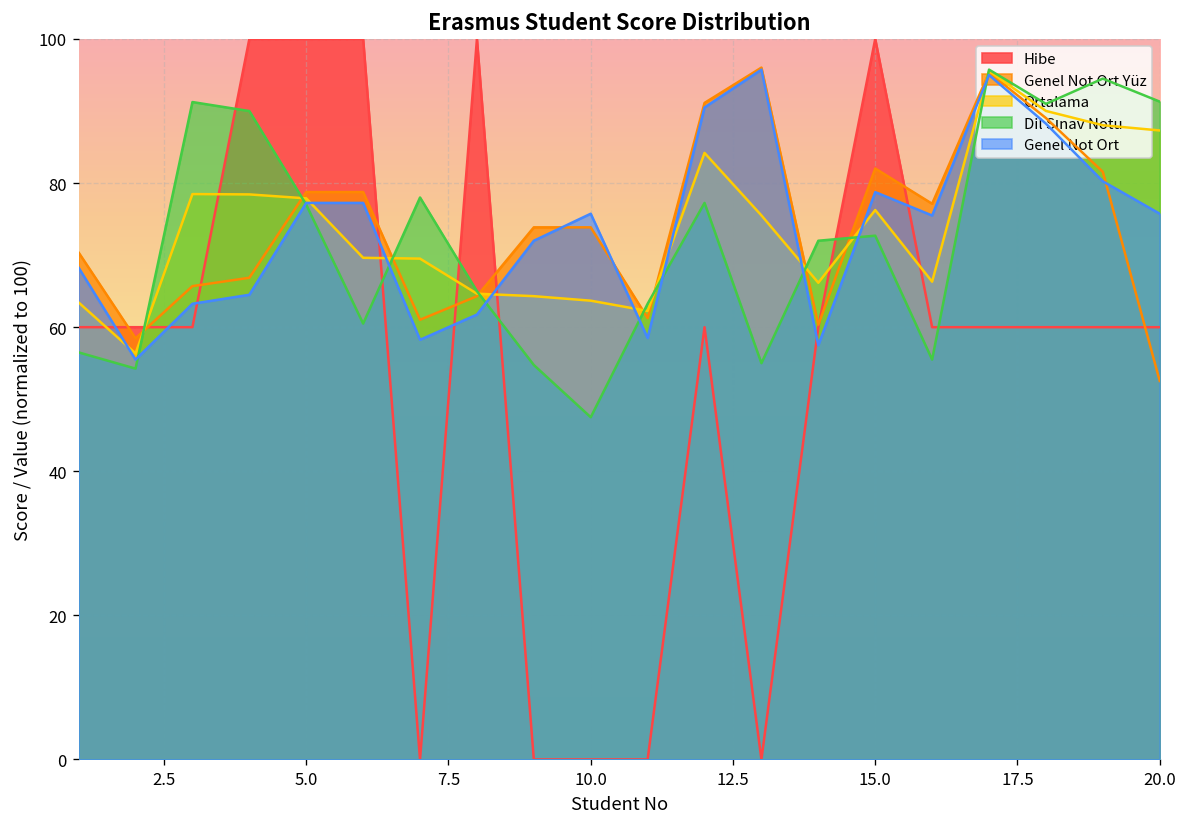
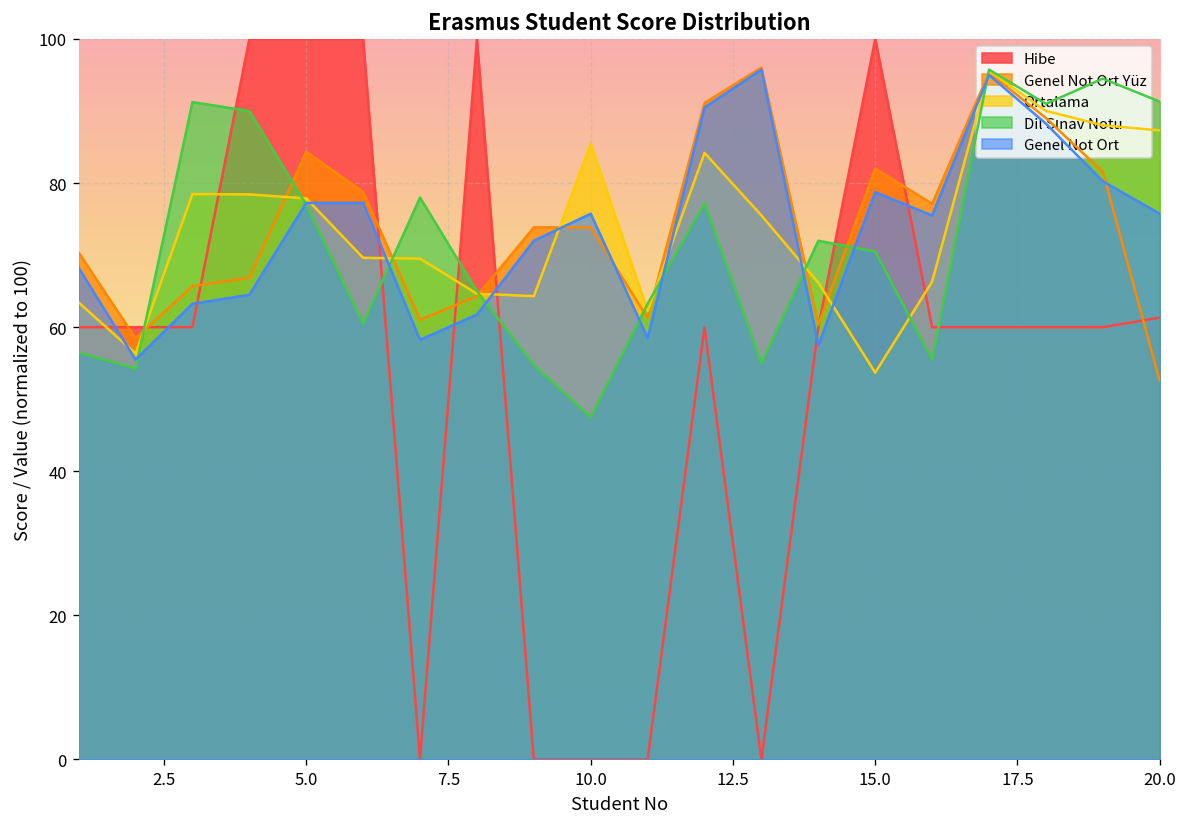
  {
    "Hibe": {
      "5.0": 100,
      "10.0": 0,
      "15.0": 100,
-     "20.0": 60
+     "20.0": 61
    },
    "Genel Not Ort Yüz": {
-     "5.0": 79,
+     "5.0": 84,
      "10.0": 74,
      "15.0": 82,
      "20.0": 53
    },
    "Ortalama": {
      "5.0": 78,
-     "10.0": 64,
-     "15.0": 76,
+     "10.0": 85,
+     "15.0": 54,
      "20.0": 87
    },
    "Dil Sınav Notu": {
      "10.0": 48,
-     "15.0": 73,
+     "15.0": 71,
      "20.0": 91
    },
    "Genel Not Ort": {
      "10.0": 76,
      "15.0": 79,
      "20.0": 76
    }
  }
